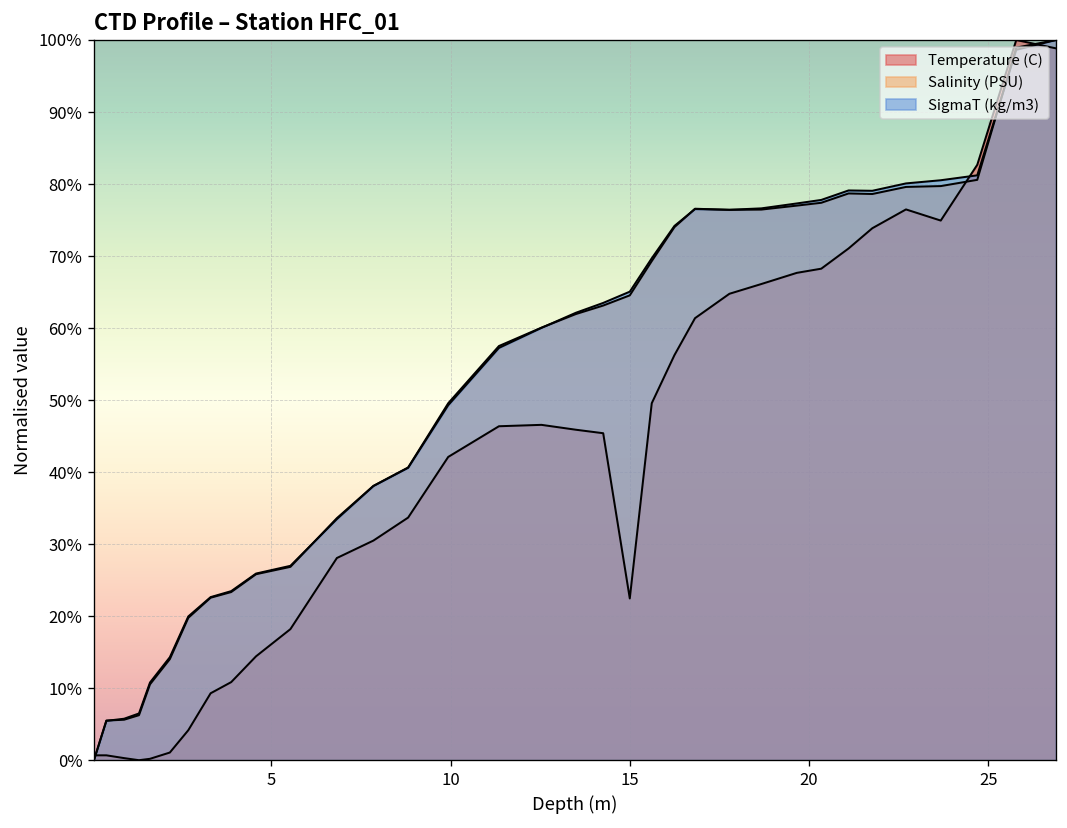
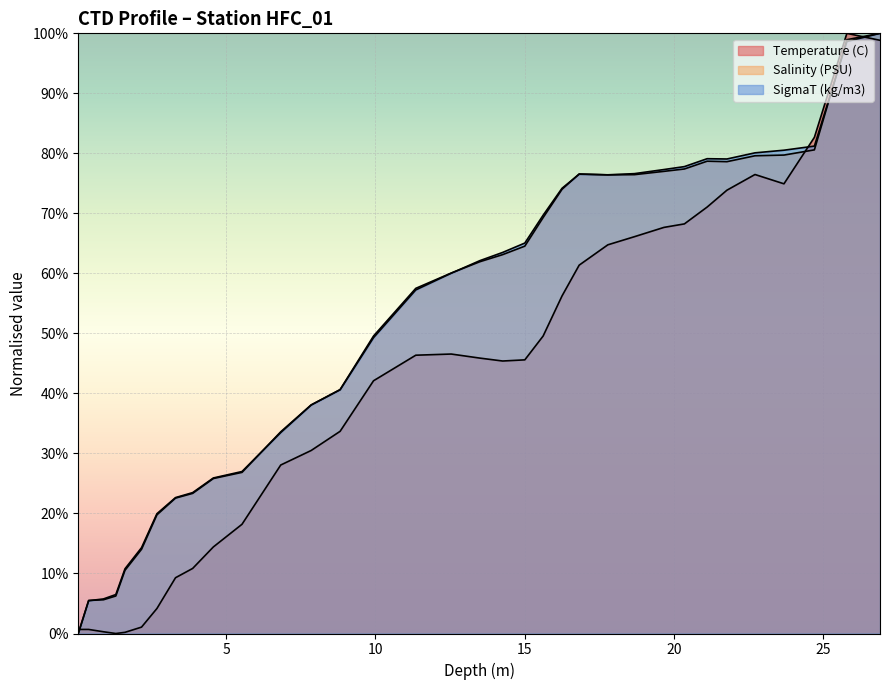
  {
    "Temperature (C)": {
-     "15": "22%"
+     "15": "46%"
    },
    "Salinity (PSU)": {
      "15": "65%"
    },
    "SigmaT (kg/m3)": {
      "15": "65%"
    }
  }
